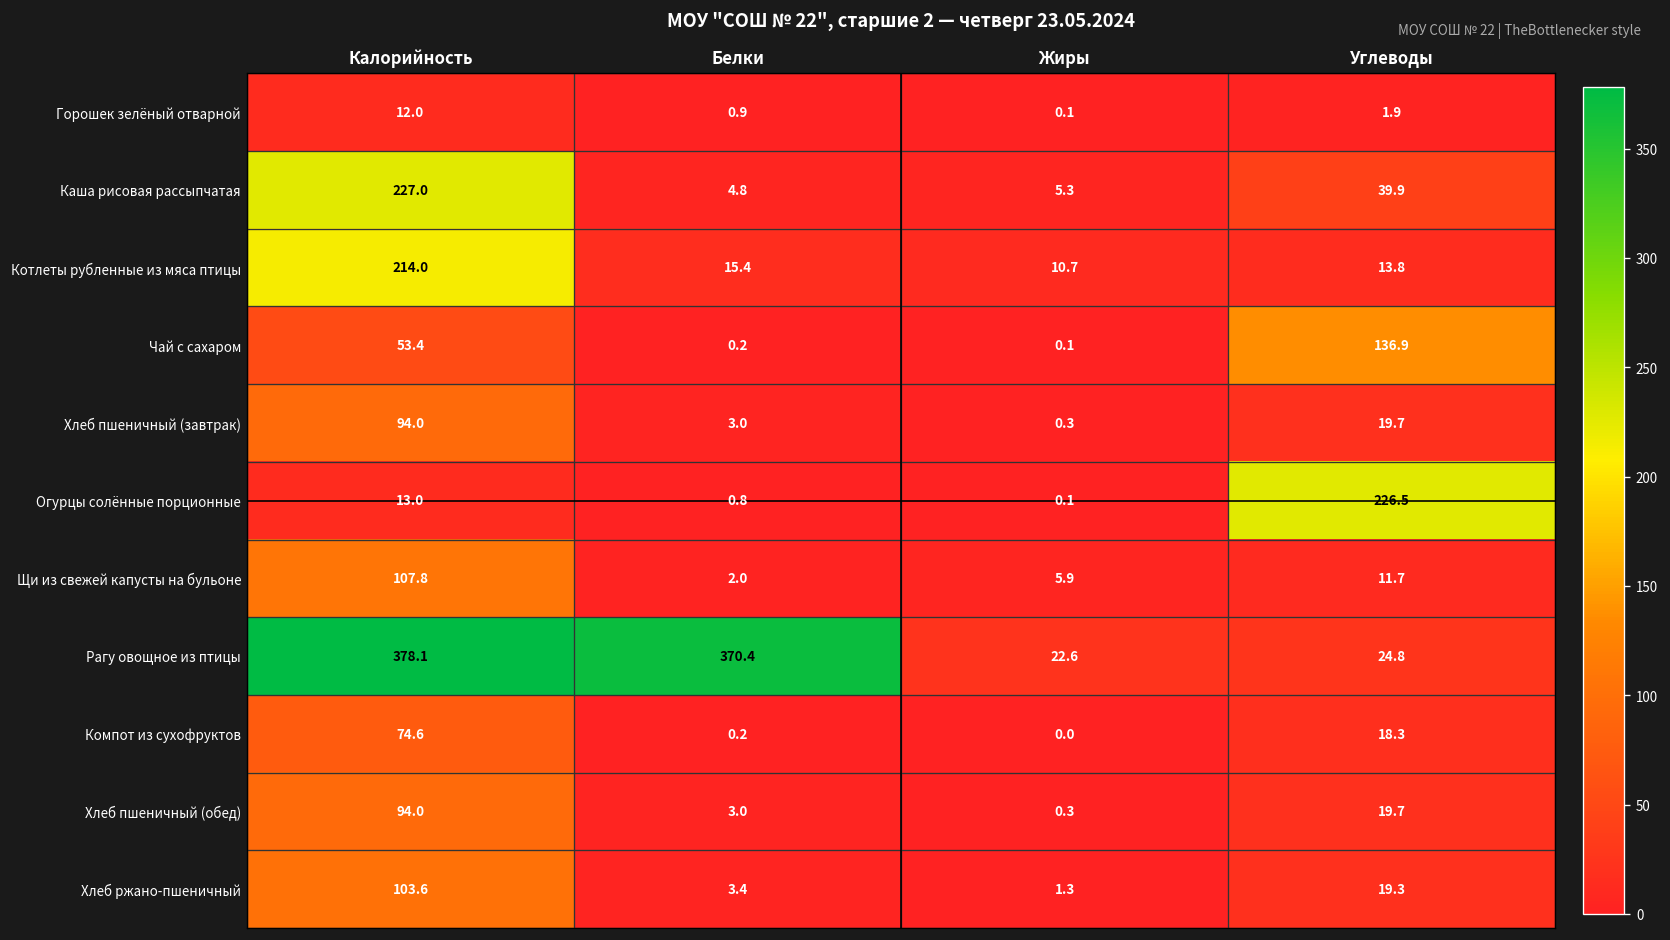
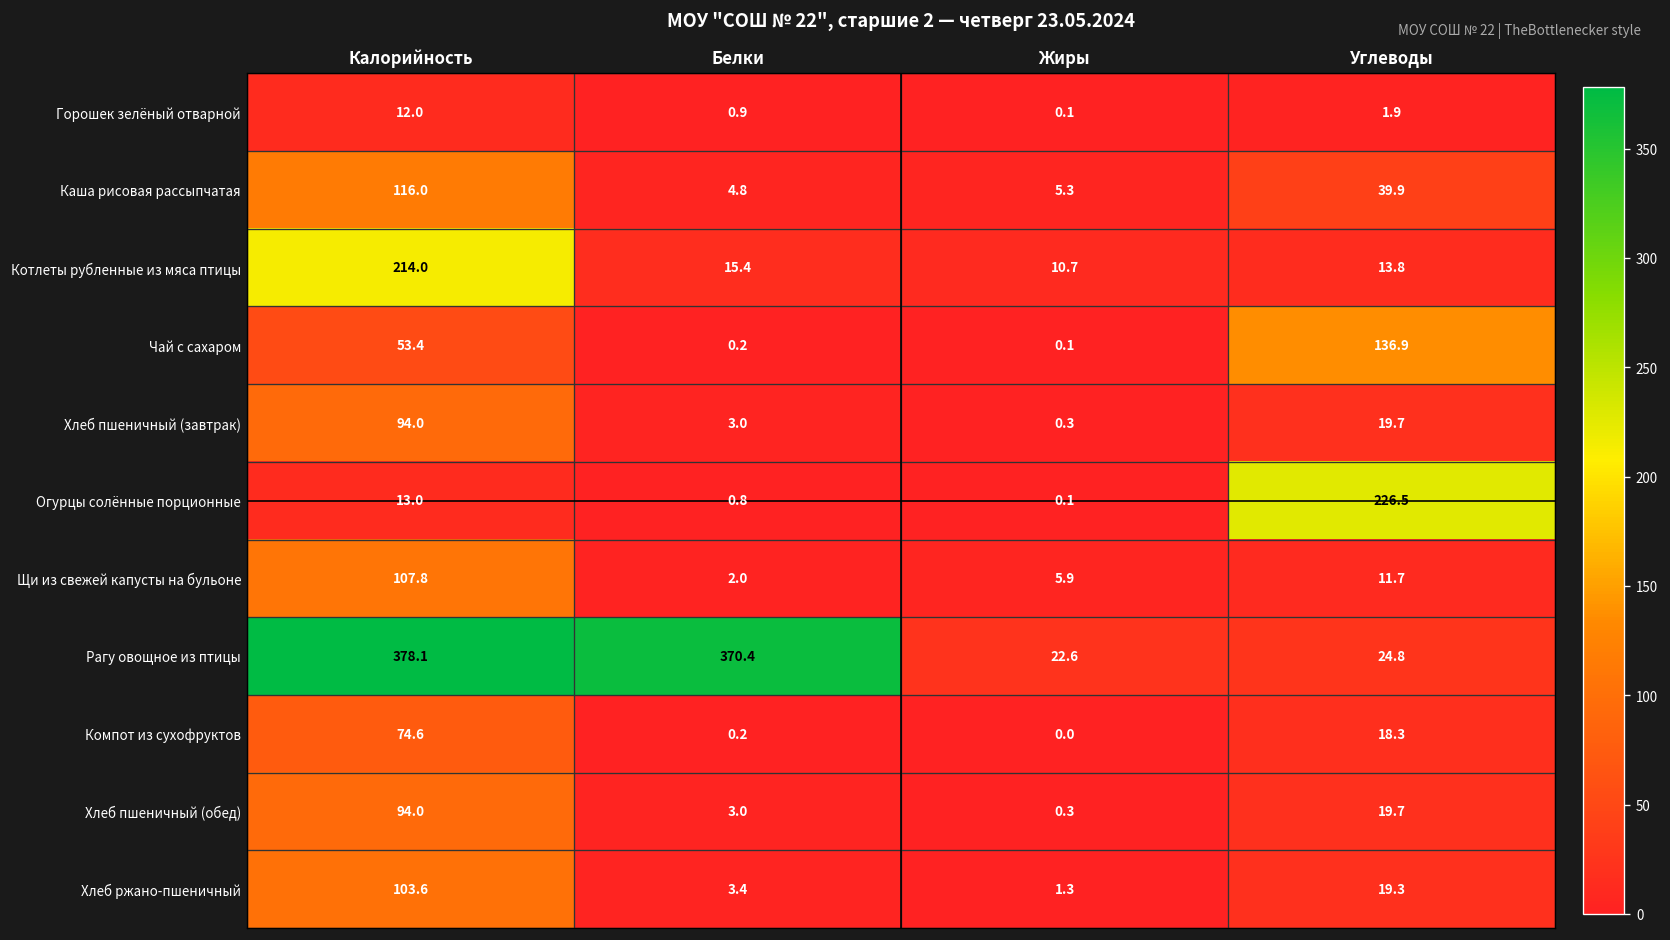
  {
    "Горошек зелёный отварной": {
      "Калорийность": 12.0,
      "Белки": 0.9,
      "Жиры": 0.1,
      "Углеводы": 1.9
    },
    "Каша рисовая рассыпчатая": {
-     "Калорийность": 227.0,
+     "Калорийность": 116.0,
      "Белки": 4.8,
      "Жиры": 5.3,
      "Углеводы": 39.9
    },
    "Котлеты рубленные из мяса птицы": {
      "Калорийность": 214.0,
      "Белки": 15.4,
      "Жиры": 10.7,
      "Углеводы": 13.8
    },
    "Чай с сахаром": {
      "Калорийность": 53.4,
      "Белки": 0.2,
      "Жиры": 0.1,
      "Углеводы": 136.9
    },
    "Хлеб пшеничный (завтрак)": {
      "Калорийность": 94.0,
      "Белки": 3.0,
      "Жиры": 0.3,
      "Углеводы": 19.7
    },
    "Огурцы солённые порционные": {
      "Калорийность": 13.0,
      "Белки": 0.8,
      "Жиры": 0.1,
      "Углеводы": 226.5
    },
    "Щи из свежей капусты на бульоне": {
      "Калорийность": 107.8,
      "Белки": 2.0,
      "Жиры": 5.9,
      "Углеводы": 11.7
    },
    "Рагу овощное из птицы": {
      "Калорийность": 378.1,
      "Белки": 370.4,
      "Жиры": 22.6,
      "Углеводы": 24.8
    },
    "Компот из сухофруктов": {
      "Калорийность": 74.6,
      "Белки": 0.2,
      "Жиры": 0.0,
      "Углеводы": 18.3
    },
    "Хлеб пшеничный (обед)": {
      "Калорийность": 94.0,
      "Белки": 3.0,
      "Жиры": 0.3,
      "Углеводы": 19.7
    },
    "Хлеб ржано-пшеничный": {
      "Калорийность": 103.6,
      "Белки": 3.4,
      "Жиры": 1.3,
      "Углеводы": 19.3
    }
  }
